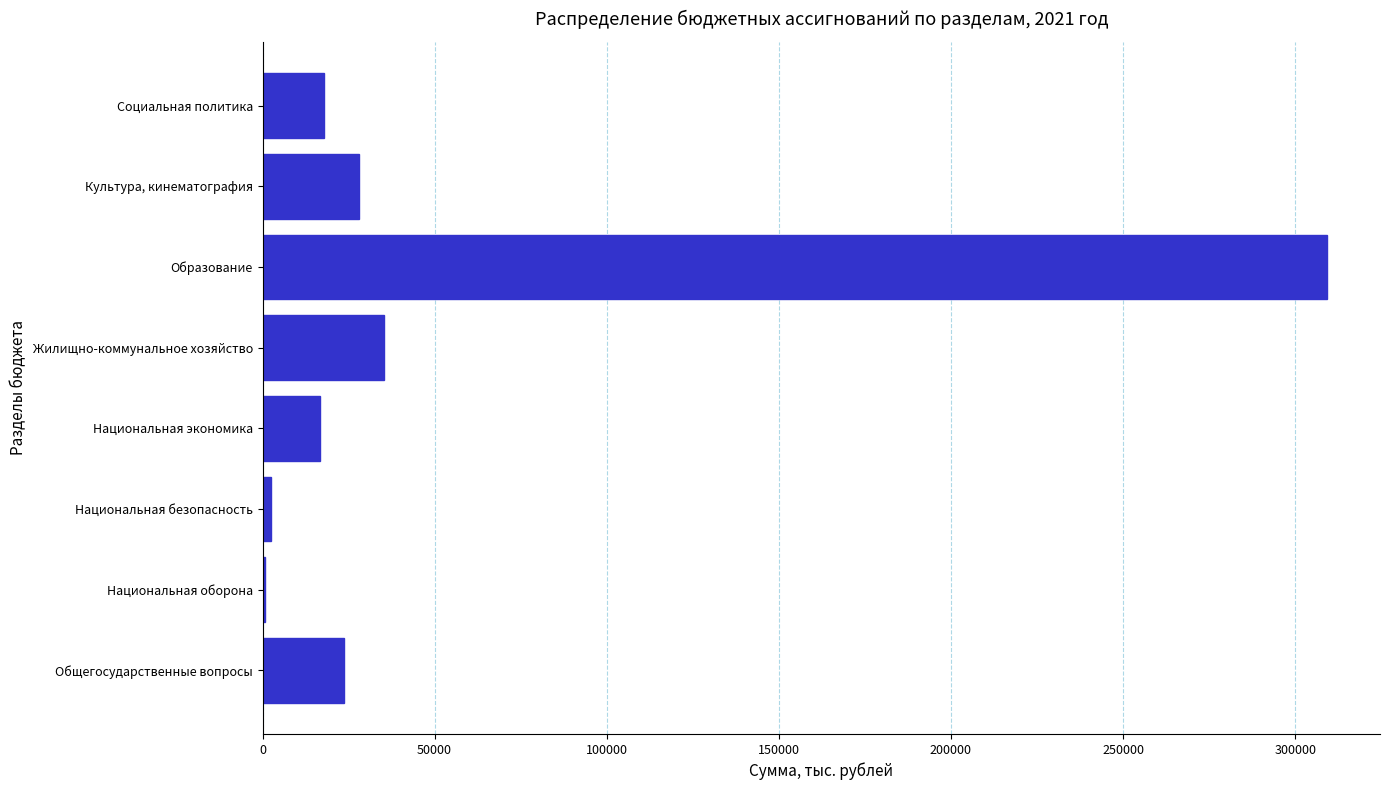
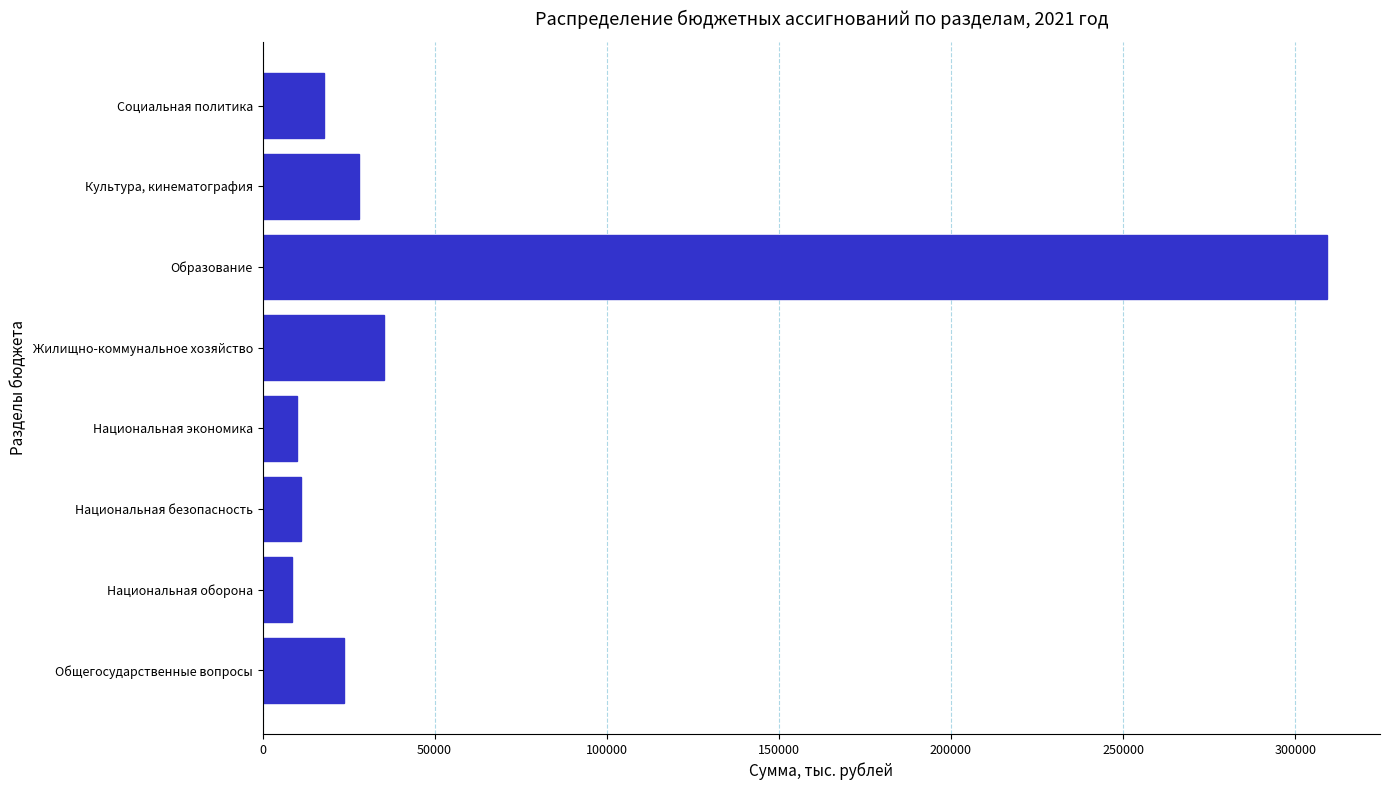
  {
    "Социальная политика": 18000,
    "Культура, кинематография": 28000,
    "Образование": 309000,
    "Жилищно-коммунальное хозяйство": 35000,
-   "Национальная экономика": 17000,
-   "Национальная безопасность": 2000,
-   "Национальная оборона": 1000,
+   "Национальная экономика": 10000,
+   "Национальная безопасность": 11000,
+   "Национальная оборона": 8000,
    "Общегосударственные вопросы": 24000
  }
